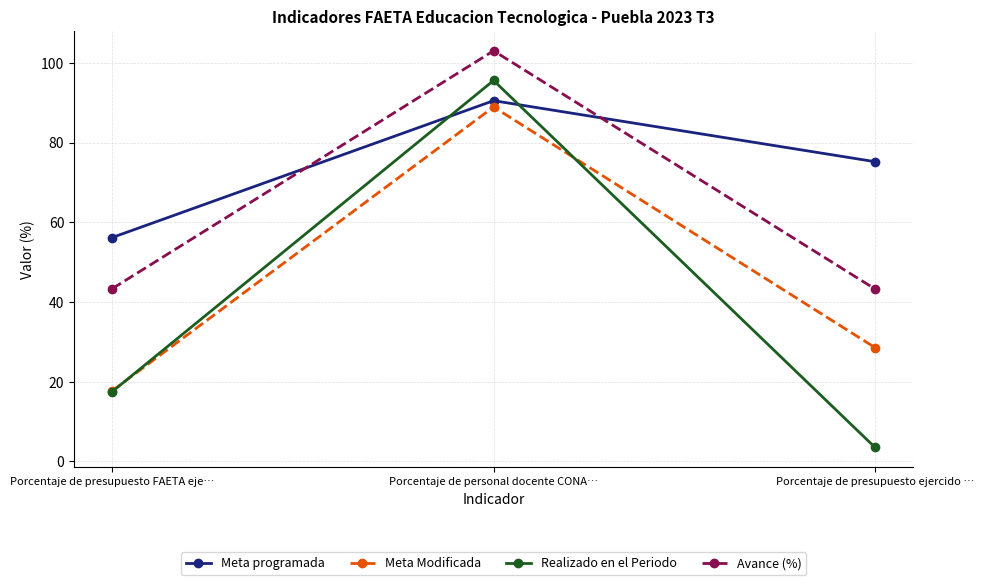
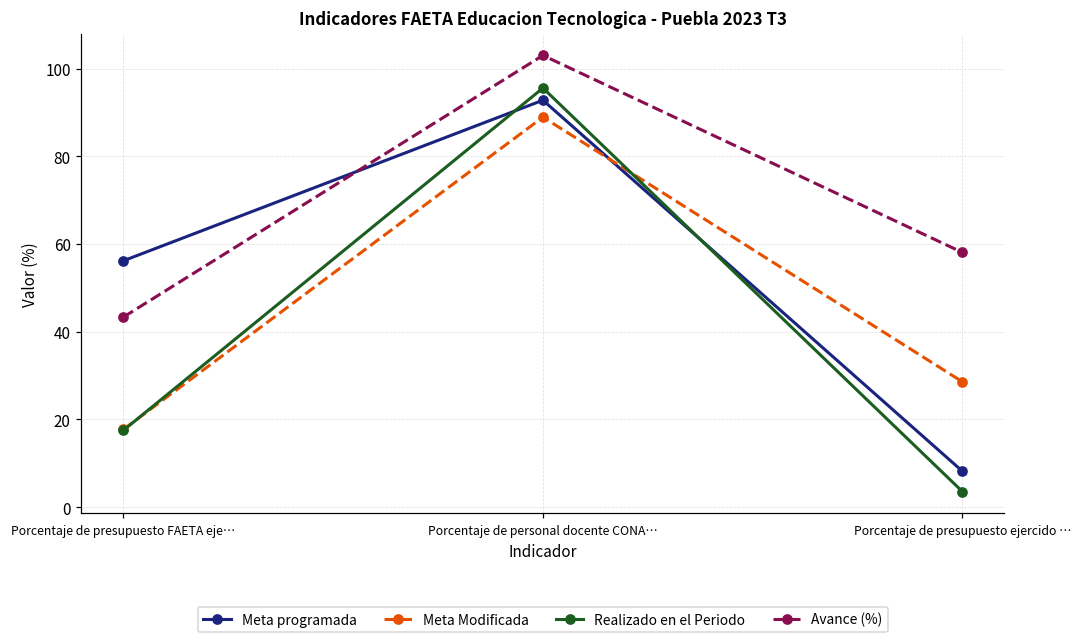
  {
    "Meta programada": {
      "Porcentaje de presupuesto FAETA eje…": 56,
-     "Porcentaje de personal docente CONA…": 90,
-     "Porcentaje de presupuesto ejercido …": 75
+     "Porcentaje de personal docente CONA…": 93,
+     "Porcentaje de presupuesto ejercido …": 8
    },
    "Meta Modificada": {
      "Porcentaje de personal docente CONA…": 89,
      "Porcentaje de presupuesto ejercido …": 29
    },
    "Realizado en el Periodo": {
      "Porcentaje de personal docente CONA…": 96,
      "Porcentaje de presupuesto ejercido …": 4
    },
    "Avance (%)": {
      "Porcentaje de presupuesto FAETA eje…": 43,
      "Porcentaje de personal docente CONA…": 103,
-     "Porcentaje de presupuesto ejercido …": 43
+     "Porcentaje de presupuesto ejercido …": 58
    }
  }
